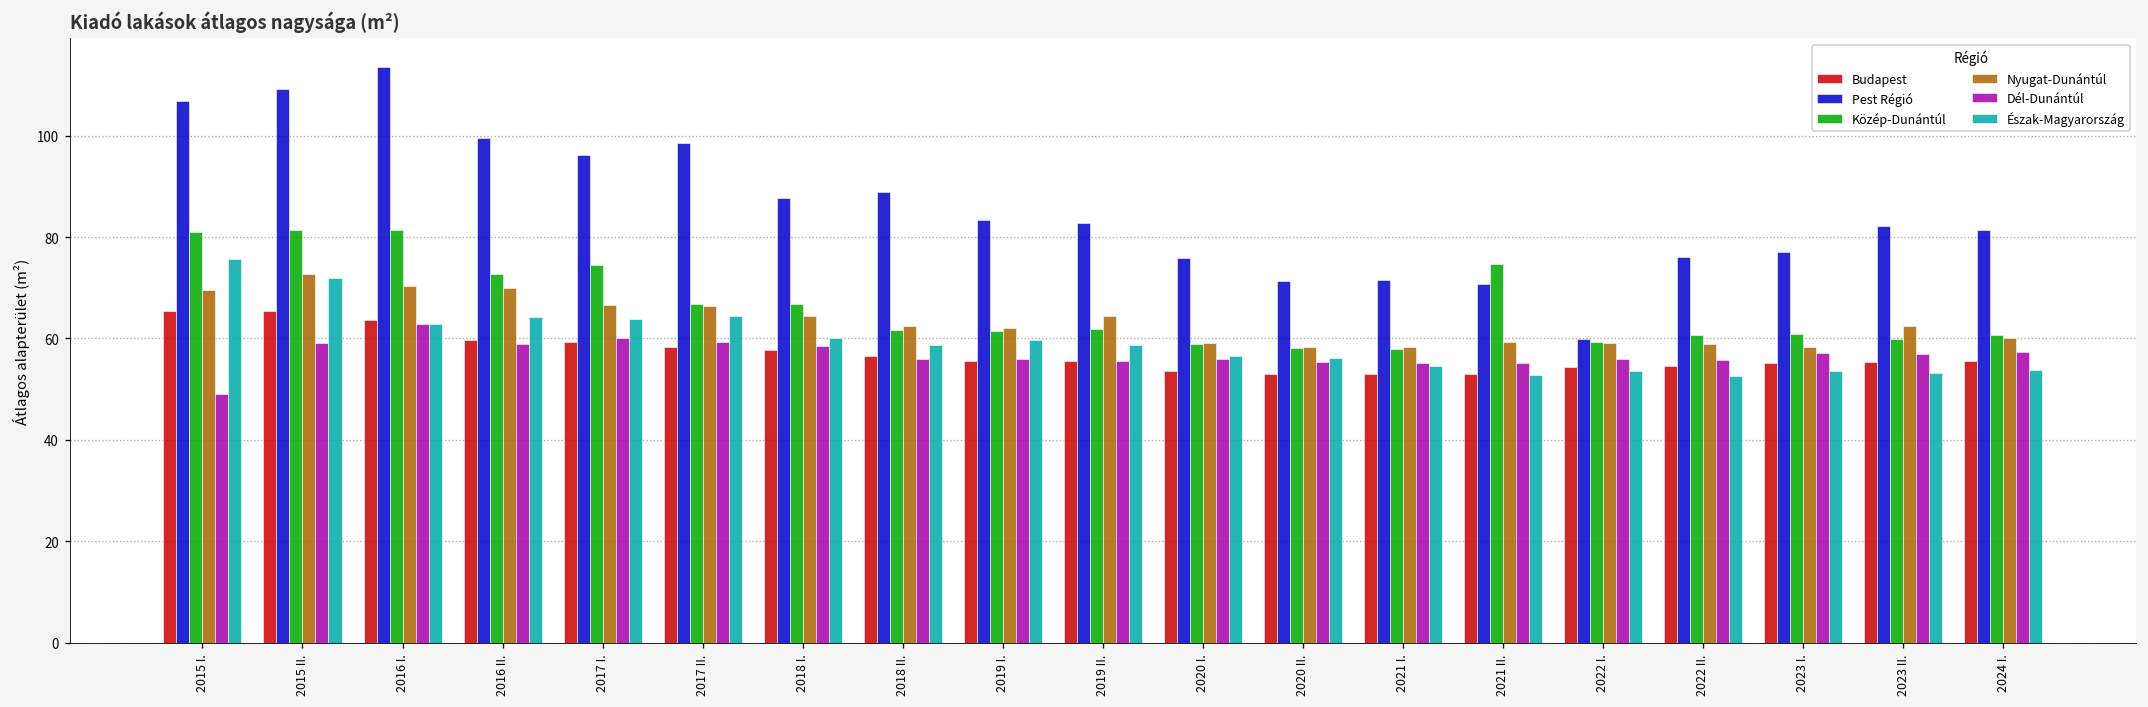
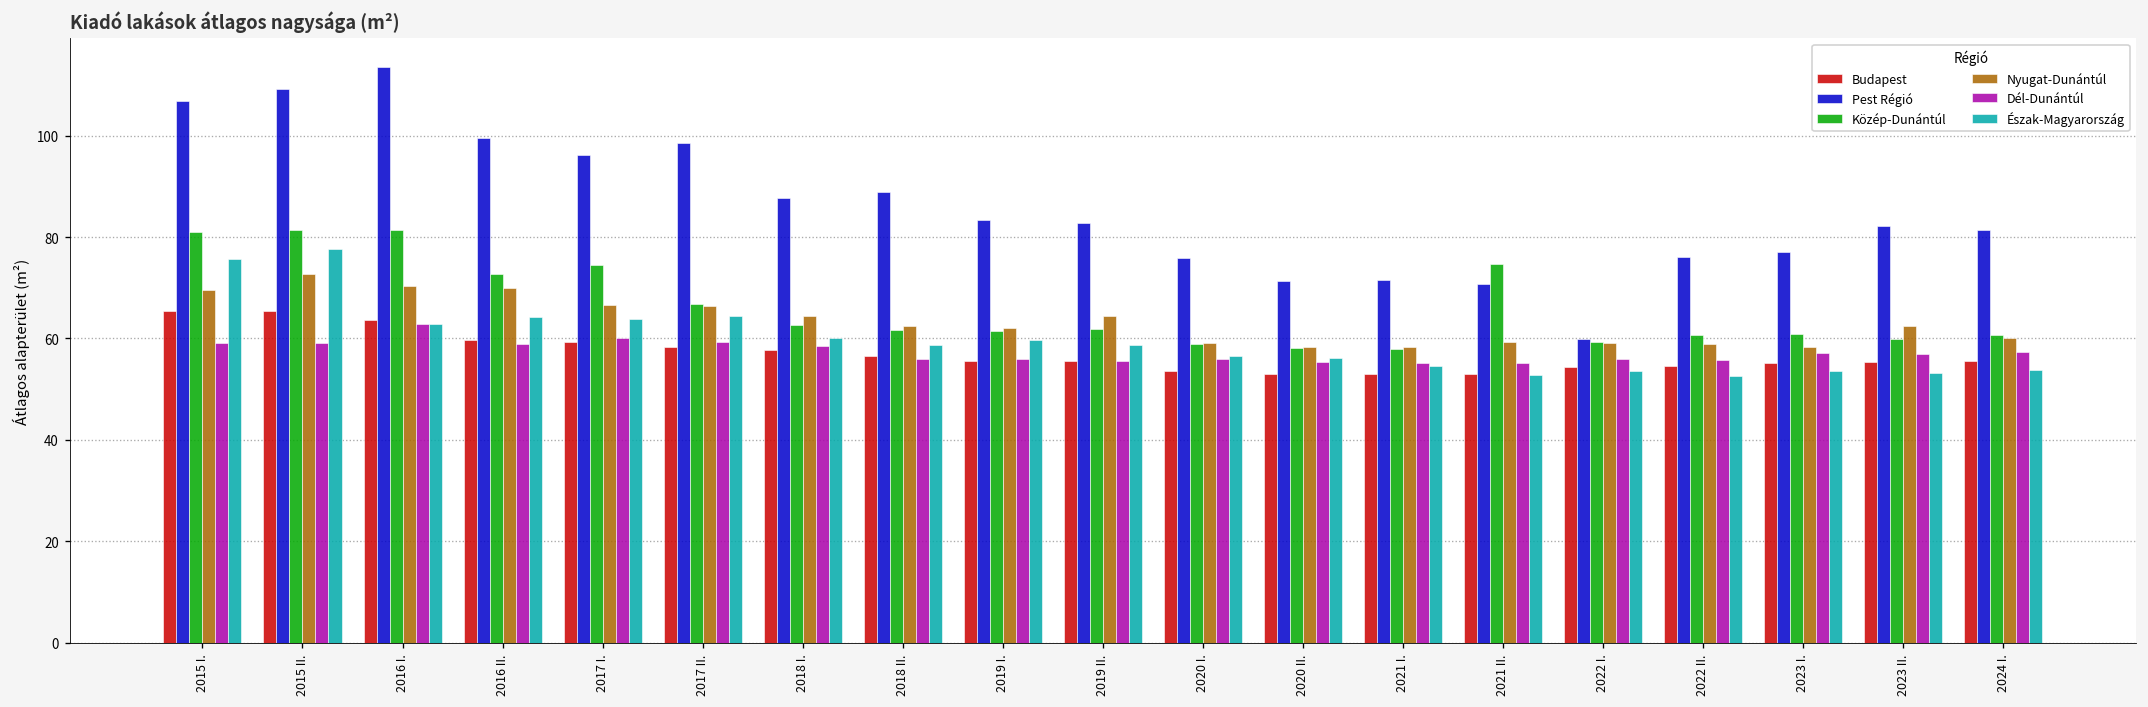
  {
    "Budapest": {
      "2015 I.": 65,
      "2015 II.": 65,
      "2016 I.": 64,
      "2016 II.": 60,
      "2017 I.": 59,
      "2017 II.": 58,
      "2018 I.": 58,
      "2018 II.": 57,
      "2019 I.": 56,
      "2019 II.": 56,
      "2020 I.": 54,
      "2020 II.": 53,
      "2021 I.": 53,
      "2021 II.": 53,
      "2022 I.": 54,
      "2022 II.": 55,
      "2023 I.": 55,
      "2023 II.": 55,
      "2024 I.": 55
    },
    "Pest Régió": {
      "2015 I.": 107,
      "2015 II.": 109,
      "2016 I.": 114,
      "2016 II.": 100,
      "2017 I.": 96,
      "2017 II.": 99,
      "2018 I.": 88,
      "2018 II.": 89,
      "2019 I.": 83,
      "2019 II.": 83,
      "2020 I.": 76,
      "2020 II.": 71,
      "2021 I.": 72,
      "2021 II.": 71,
      "2022 I.": 60,
      "2022 II.": 76,
      "2023 I.": 77,
      "2023 II.": 82,
      "2024 I.": 81
    },
    "Közép-Dunántúl": {
      "2015 I.": 81,
      "2015 II.": 81,
      "2016 I.": 81,
      "2016 II.": 73,
      "2017 I.": 75,
      "2017 II.": 67,
-     "2018 I.": 67,
+     "2018 I.": 63,
      "2018 II.": 62,
      "2019 I.": 62,
      "2019 II.": 62,
      "2020 I.": 59,
      "2020 II.": 58,
      "2021 I.": 58,
      "2021 II.": 75,
      "2022 I.": 59,
      "2022 II.": 61,
      "2023 I.": 61,
      "2023 II.": 60,
      "2024 I.": 61
    },
    "Nyugat-Dunántúl": {
      "2015 I.": 70,
      "2015 II.": 73,
      "2016 I.": 70,
      "2016 II.": 70,
      "2017 I.": 67,
      "2017 II.": 66,
      "2018 I.": 64,
      "2018 II.": 62,
      "2019 I.": 62,
      "2019 II.": 64,
      "2020 I.": 59,
      "2020 II.": 58,
      "2021 I.": 58,
      "2021 II.": 59,
      "2022 I.": 59,
      "2022 II.": 59,
      "2023 I.": 58,
      "2023 II.": 63,
      "2024 I.": 60
    },
    "Dél-Dunántúl": {
-     "2015 I.": 49,
+     "2015 I.": 59,
      "2015 II.": 59,
      "2016 I.": 63,
      "2016 II.": 59,
      "2017 I.": 60,
      "2017 II.": 59,
      "2018 I.": 59,
      "2018 II.": 56,
      "2019 I.": 56,
      "2019 II.": 55,
      "2020 I.": 56,
      "2020 II.": 55,
      "2021 I.": 55,
      "2021 II.": 55,
      "2022 I.": 56,
      "2022 II.": 56,
      "2023 I.": 57,
      "2023 II.": 57,
      "2024 I.": 57
    },
    "Észak-Magyarország": {
      "2015 I.": 76,
-     "2015 II.": 72,
+     "2015 II.": 78,
      "2016 I.": 63,
      "2016 II.": 64,
      "2017 I.": 64,
      "2017 II.": 64,
      "2018 I.": 60,
      "2018 II.": 59,
      "2019 I.": 60,
      "2019 II.": 59,
      "2020 I.": 56,
      "2020 II.": 56,
      "2021 I.": 55,
      "2021 II.": 53,
      "2022 I.": 54,
      "2022 II.": 53,
      "2023 I.": 54,
      "2023 II.": 53,
      "2024 I.": 54
    }
  }
